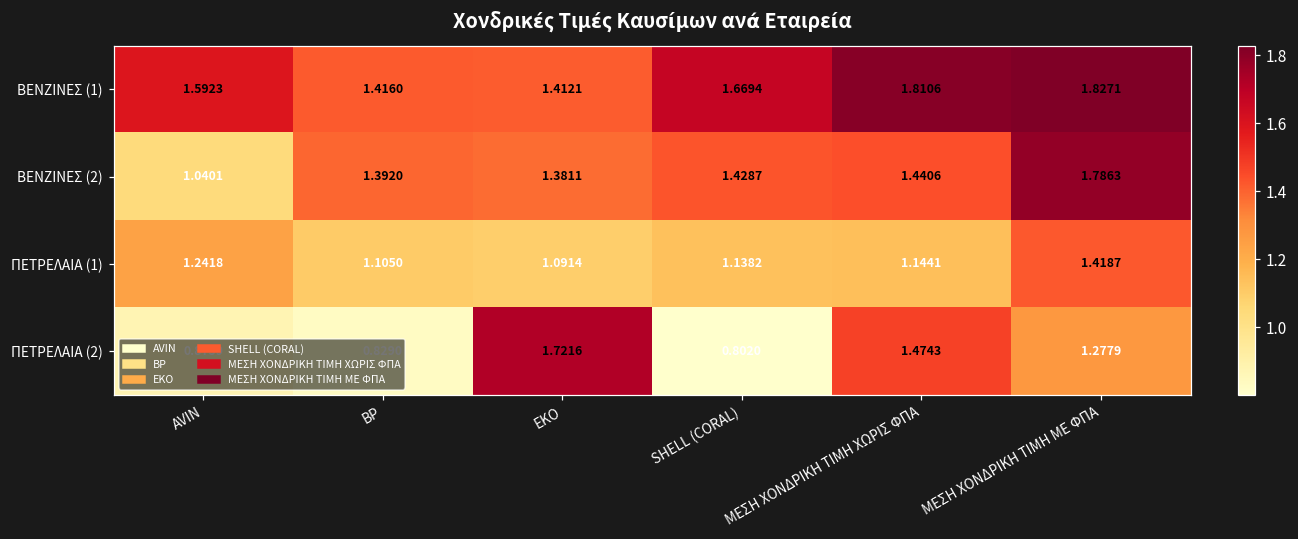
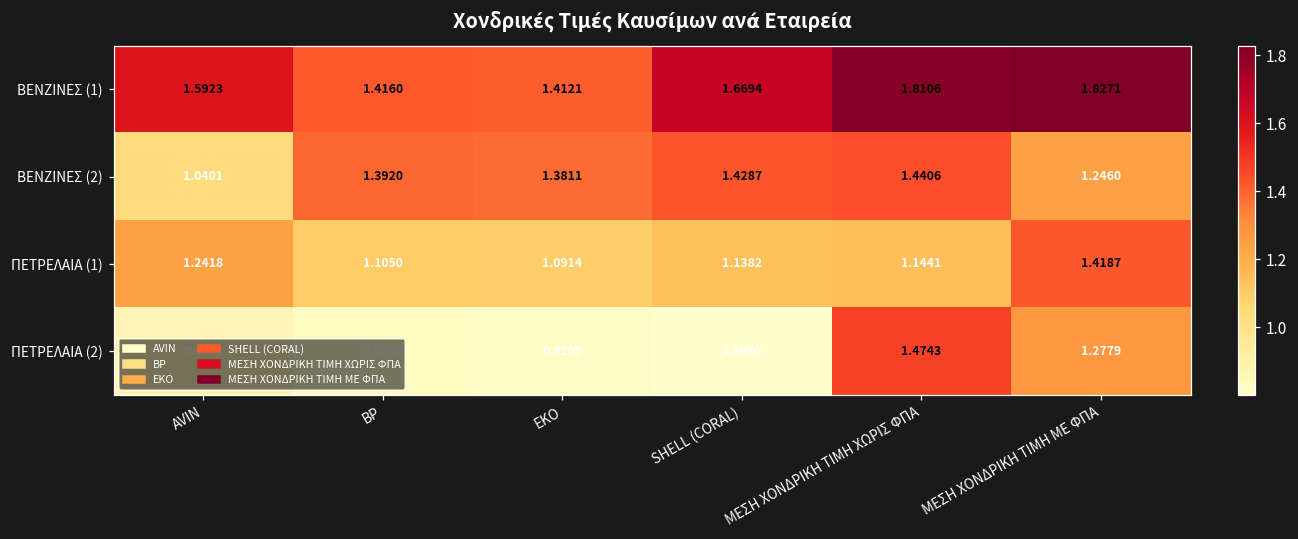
  {
    "ΒΕΝΖΙΝΕΣ (1)": {
      "AVIN": 1.5923,
      "BP": 1.4160,
      "EKO": 1.4121,
      "SHELL (CORAL)": 1.6694,
      "ΜΕΣΗ ΧΟΝΔΡΙΚΗ ΤΙΜΗ ΧΩΡΙΣ ΦΠΑ": 1.8106,
      "ΜΕΣΗ ΧΟΝΔΡΙΚΗ ΤΙΜΗ ΜΕ ΦΠΑ": 1.8271
    },
    "ΒΕΝΖΙΝΕΣ (2)": {
      "AVIN": 1.0401,
      "BP": 1.3920,
      "EKO": 1.3811,
      "SHELL (CORAL)": 1.4287,
      "ΜΕΣΗ ΧΟΝΔΡΙΚΗ ΤΙΜΗ ΧΩΡΙΣ ΦΠΑ": 1.4406,
-     "ΜΕΣΗ ΧΟΝΔΡΙΚΗ ΤΙΜΗ ΜΕ ΦΠΑ": 1.7863
+     "ΜΕΣΗ ΧΟΝΔΡΙΚΗ ΤΙΜΗ ΜΕ ΦΠΑ": 1.2460
    },
    "ΠΕΤΡΕΛΑΙΑ (1)": {
      "AVIN": 1.2418,
      "BP": 1.1050,
      "EKO": 1.0914,
      "SHELL (CORAL)": 1.1382,
      "ΜΕΣΗ ΧΟΝΔΡΙΚΗ ΤΙΜΗ ΧΩΡΙΣ ΦΠΑ": 1.1441,
      "ΜΕΣΗ ΧΟΝΔΡΙΚΗ ΤΙΜΗ ΜΕ ΦΠΑ": 1.4187
    },
    "ΠΕΤΡΕΛΑΙΑ (2)": {
-     "EKO": 1.7216,
+     "EKO": 0.8205,
      "SHELL (CORAL)": 0.8020,
      "ΜΕΣΗ ΧΟΝΔΡΙΚΗ ΤΙΜΗ ΧΩΡΙΣ ΦΠΑ": 1.4743,
      "ΜΕΣΗ ΧΟΝΔΡΙΚΗ ΤΙΜΗ ΜΕ ΦΠΑ": 1.2779
    }
  }
